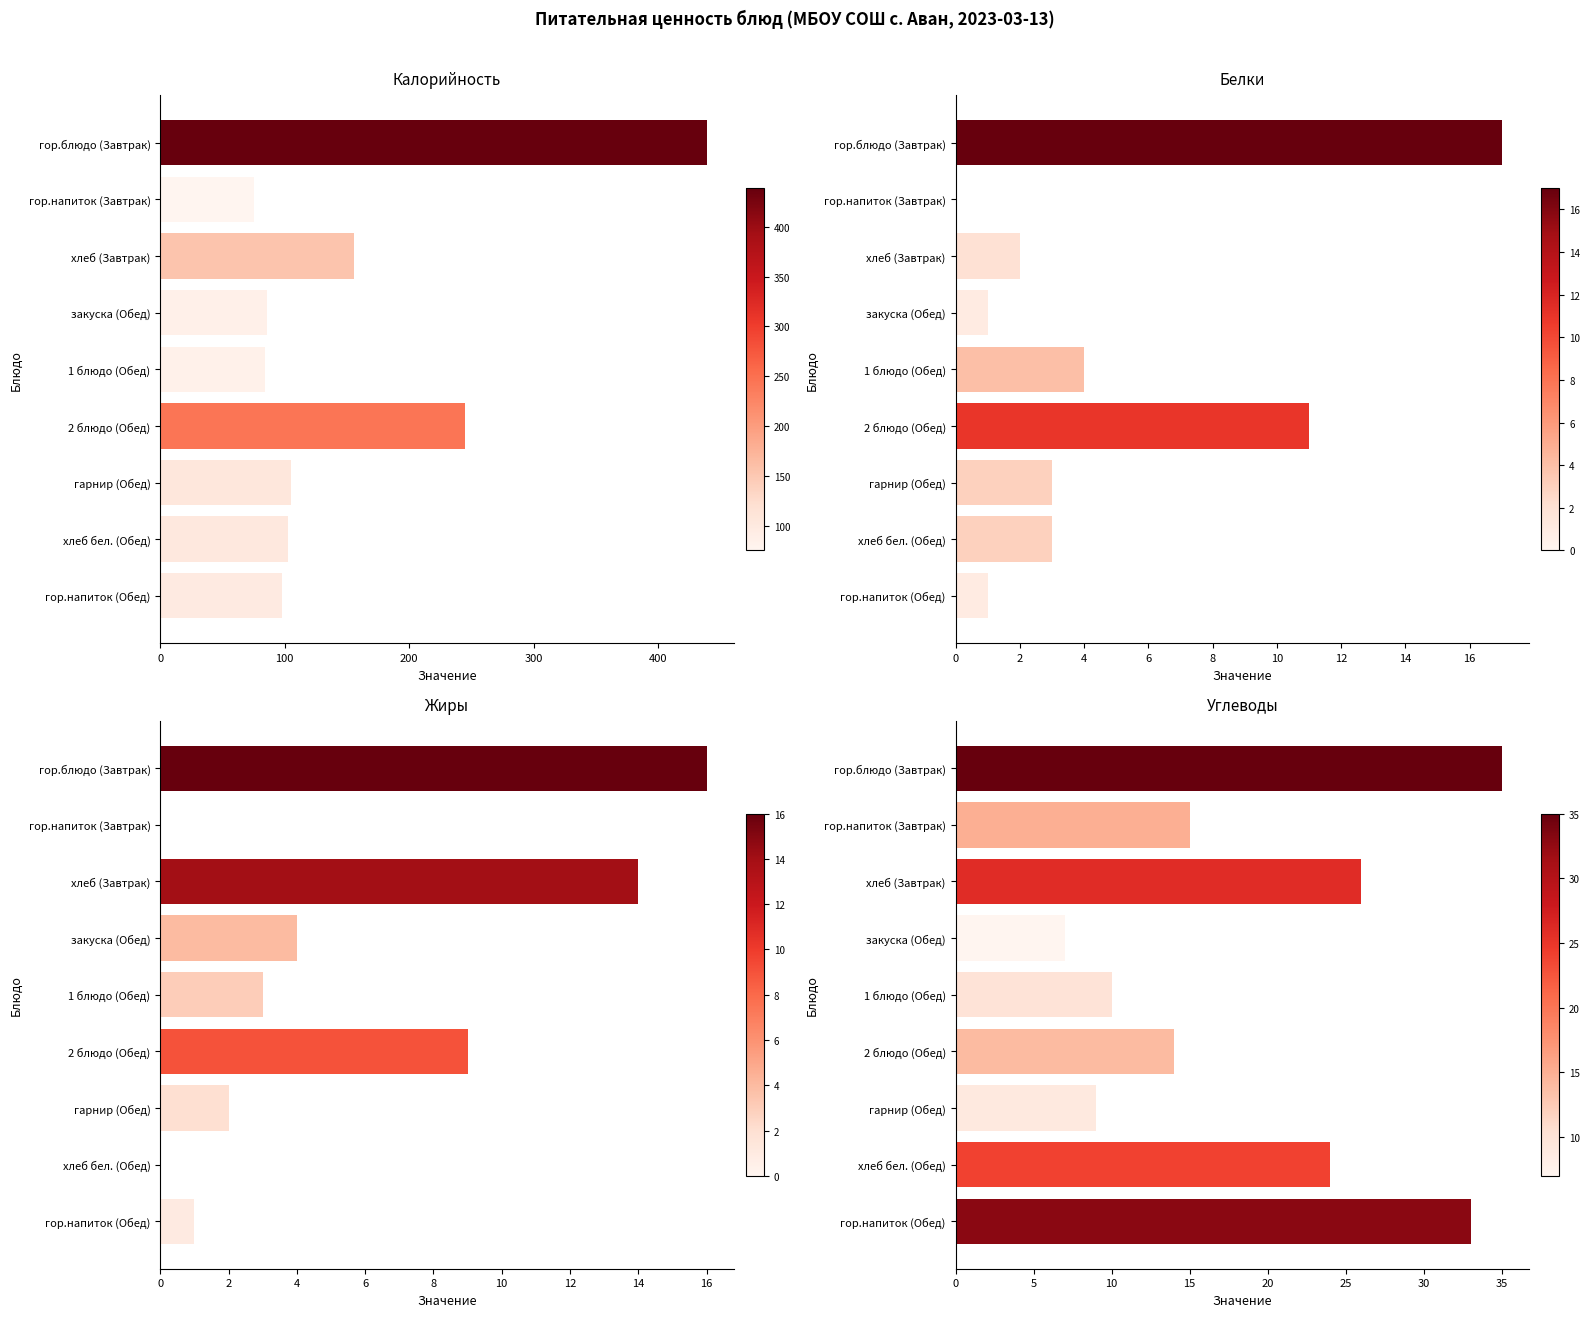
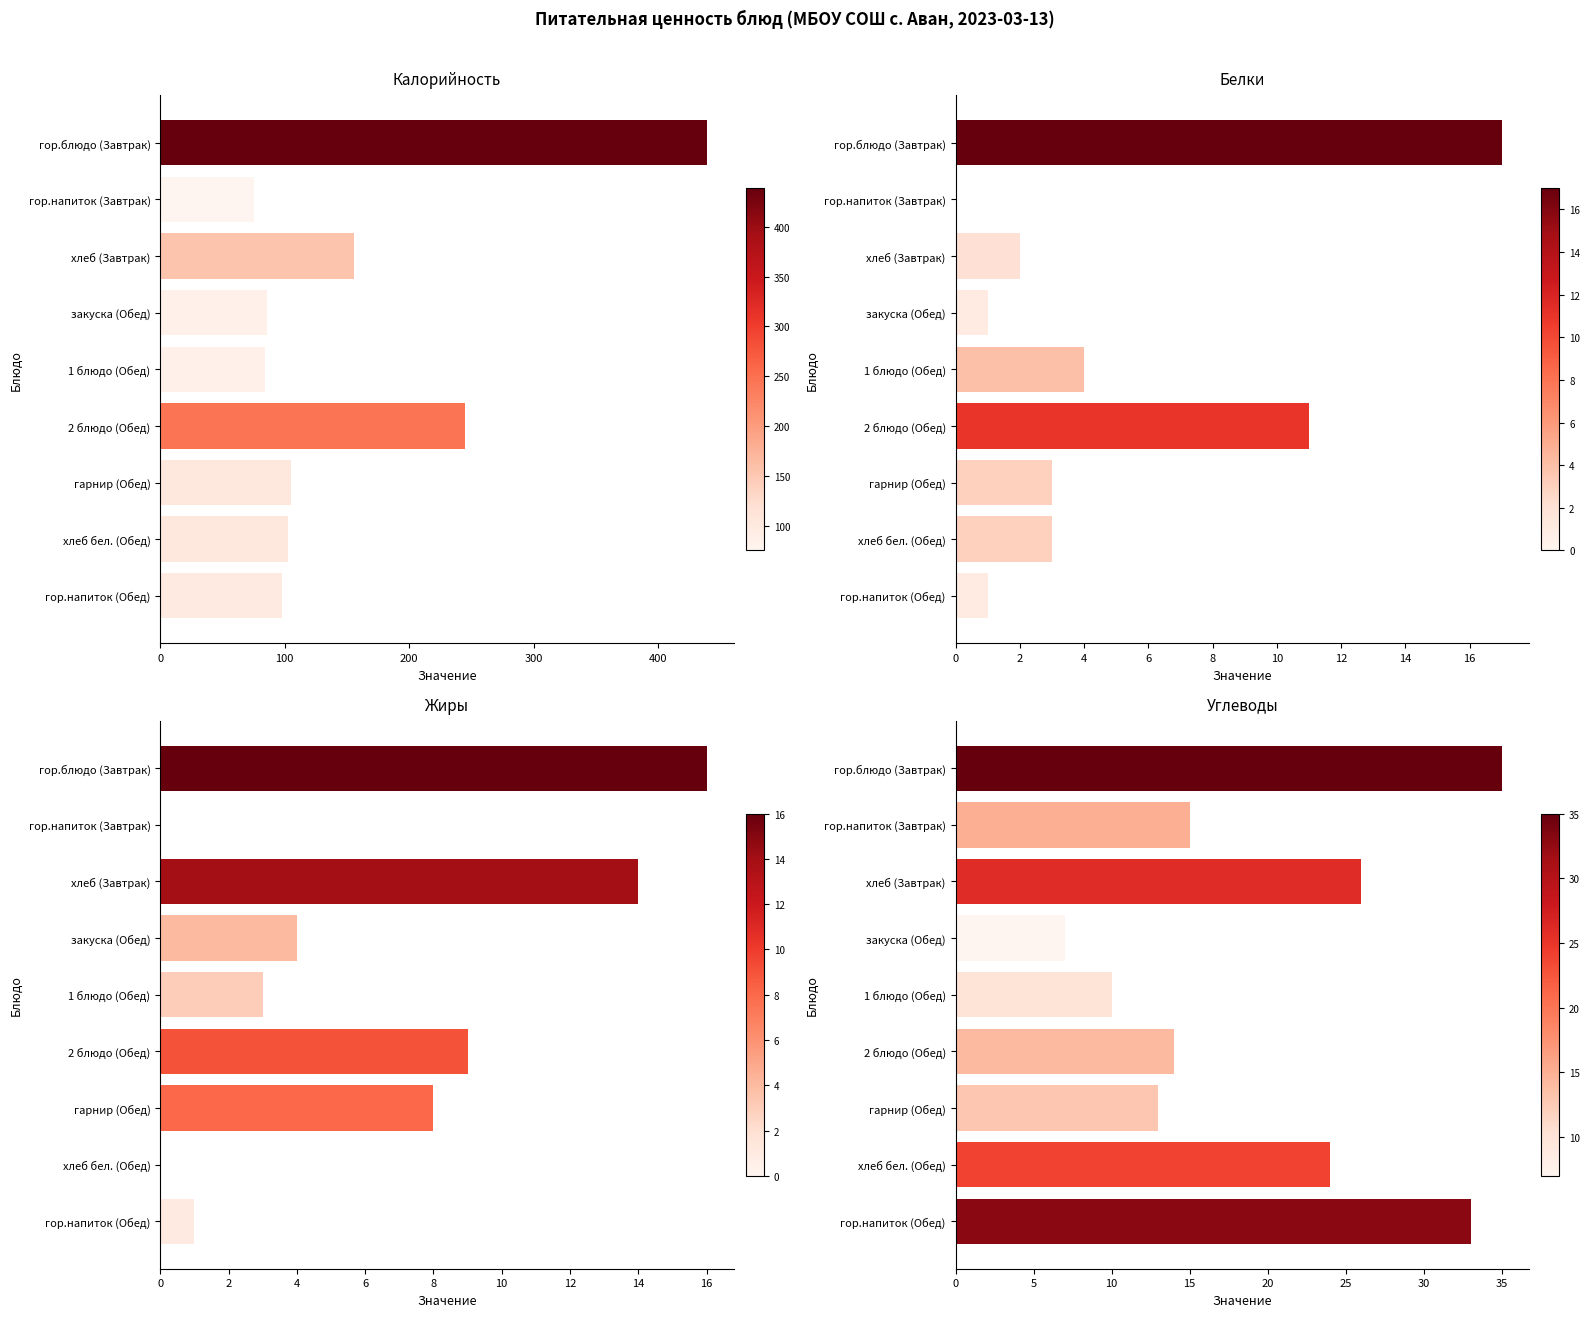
  {
    "Калорийность": {
      "гор.блюдо (Завтрак)": 439,
      "гор.напиток (Завтрак)": 75,
      "хлеб (Завтрак)": 156,
      "закуска (Обед)": 86,
      "1 блюдо (Обед)": 84,
      "2 блюдо (Обед)": 245,
      "гарнир (Обед)": 105,
      "хлеб бел. (Обед)": 103,
      "гор.напиток (Обед)": 98
    },
    "Белки": {
      "гор.блюдо (Завтрак)": 17.0,
      "гор.напиток (Завтрак)": 0.0,
      "хлеб (Завтрак)": 2.0,
      "закуска (Обед)": 1.0,
      "1 блюдо (Обед)": 4.0,
      "2 блюдо (Обед)": 11.0,
      "гарнир (Обед)": 3.0,
      "хлеб бел. (Обед)": 3.0,
      "гор.напиток (Обед)": 1.0
    },
    "Жиры": {
      "гор.блюдо (Завтрак)": 16,
      "гор.напиток (Завтрак)": 0,
      "хлеб (Завтрак)": 14,
      "закуска (Обед)": 4,
      "1 блюдо (Обед)": 3,
      "2 блюдо (Обед)": 9,
-     "гарнир (Обед)": 2,
+     "гарнир (Обед)": 8,
      "хлеб бел. (Обед)": 0,
      "гор.напиток (Обед)": 1
    },
    "Углеводы": {
      "гор.блюдо (Завтрак)": 35,
      "гор.напиток (Завтрак)": 15,
      "хлеб (Завтрак)": 26,
      "закуска (Обед)": 7,
      "1 блюдо (Обед)": 10,
      "2 блюдо (Обед)": 14,
-     "гарнир (Обед)": 9,
+     "гарнир (Обед)": 13,
      "хлеб бел. (Обед)": 24,
      "гор.напиток (Обед)": 33
    }
  }
